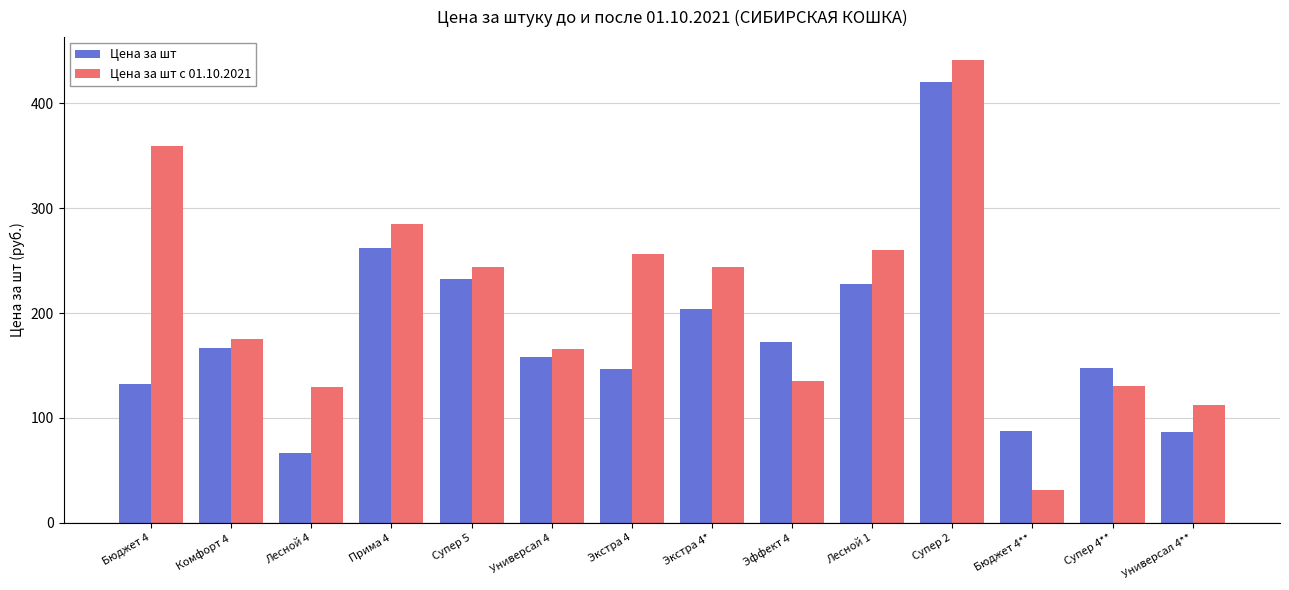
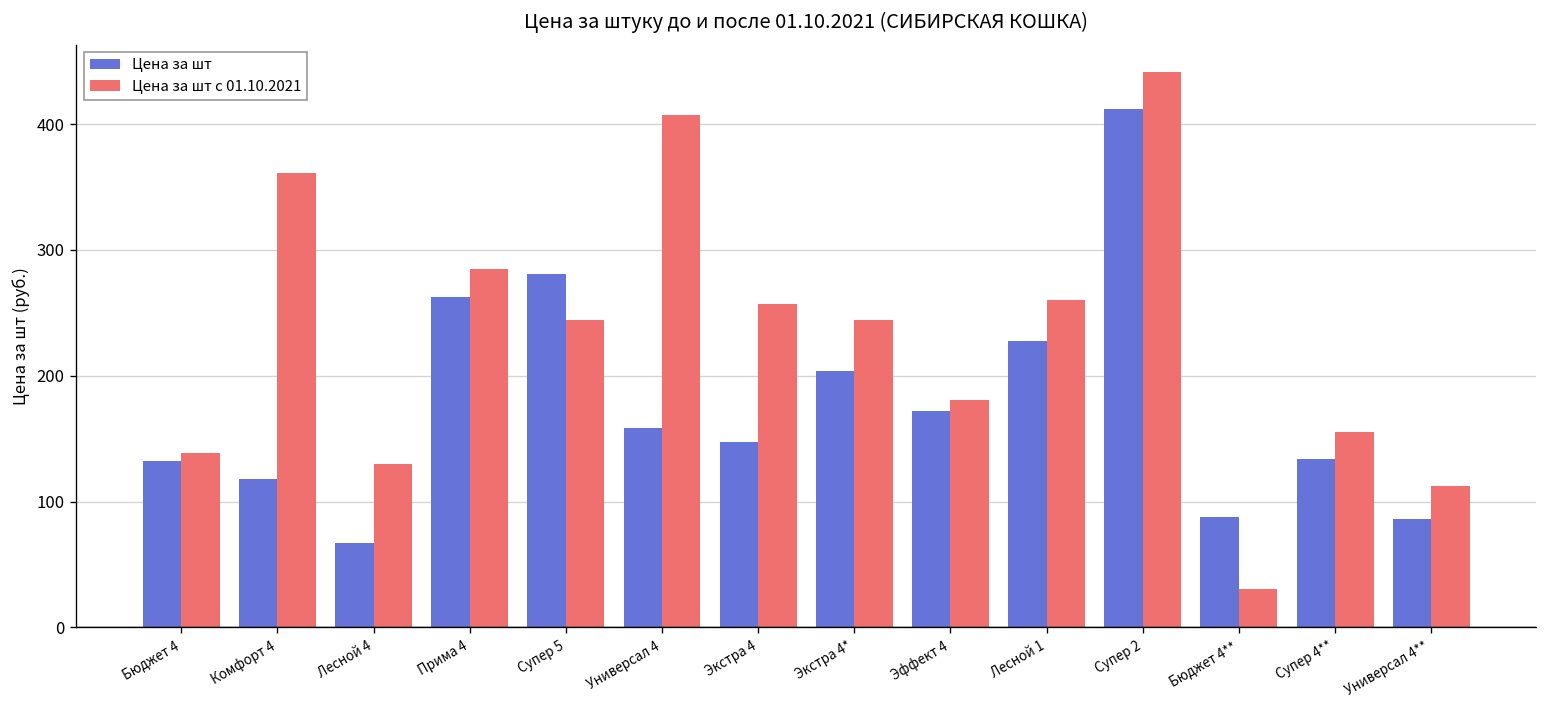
  {
    "Цена за шт": {
      "Бюджет 4": 132,
-     "Комфорт 4": 167,
+     "Комфорт 4": 118,
      "Лесной 4": 67,
      "Прима 4": 262,
-     "Супер 5": 233,
+     "Супер 5": 281,
      "Универсал 4": 158,
      "Экстра 4": 147,
      "Экстра 4*": 204,
      "Эффект 4": 172,
      "Лесной 1": 227,
-     "Супер 2": 420,
+     "Супер 2": 412,
      "Бюджет 4**": 87,
-     "Супер 4**": 148,
+     "Супер 4**": 134,
      "Универсал 4**": 86
    },
    "Цена за шт с 01.10.2021": {
-     "Бюджет 4": 359,
-     "Комфорт 4": 175,
+     "Бюджет 4": 139,
+     "Комфорт 4": 361,
      "Лесной 4": 130,
      "Прима 4": 285,
      "Супер 5": 244,
-     "Универсал 4": 166,
+     "Универсал 4": 407,
      "Экстра 4": 257,
      "Экстра 4*": 244,
-     "Эффект 4": 135,
+     "Эффект 4": 181,
      "Лесной 1": 260,
      "Супер 2": 441,
      "Бюджет 4**": 31,
-     "Супер 4**": 131,
+     "Супер 4**": 155,
      "Универсал 4**": 112
    }
  }
